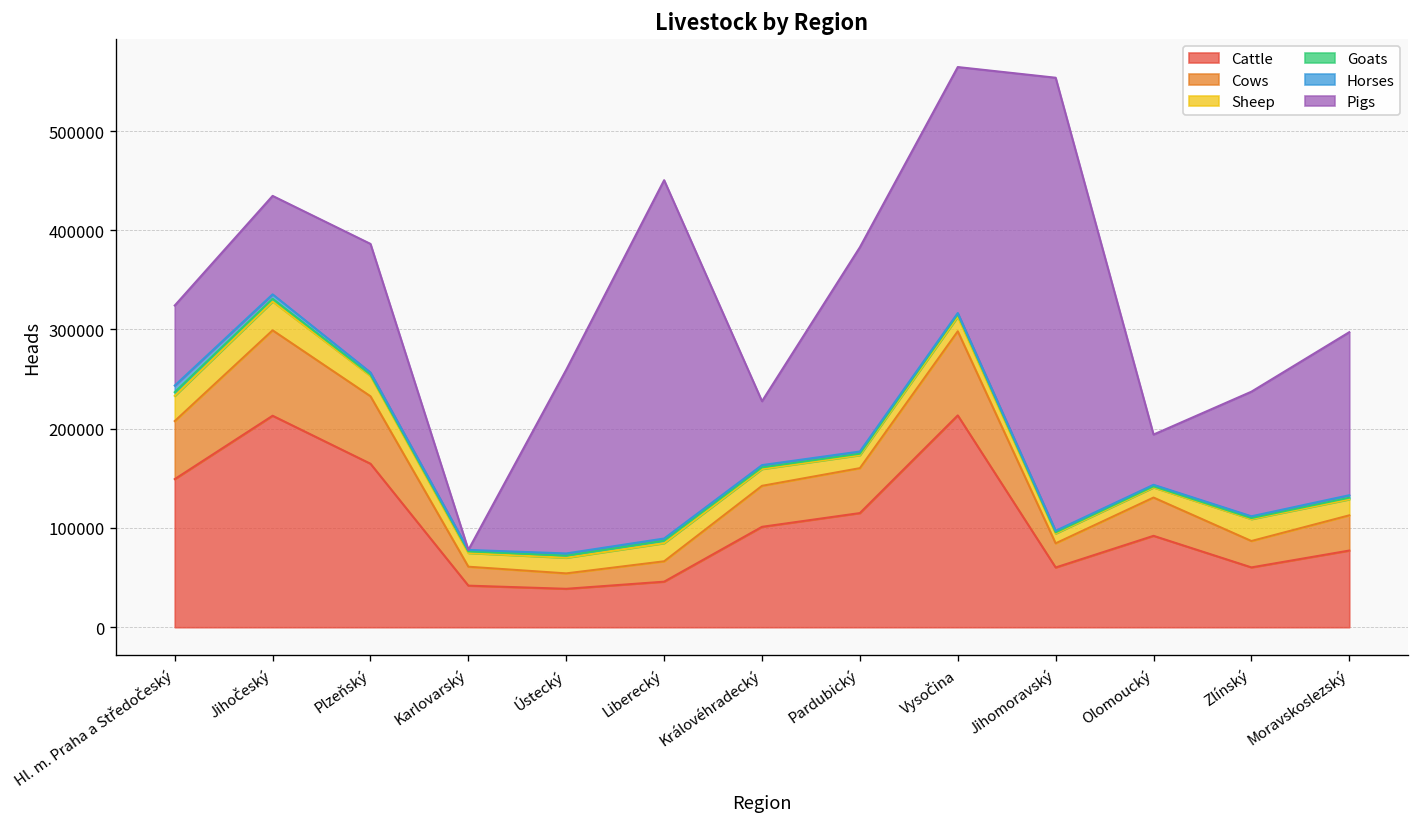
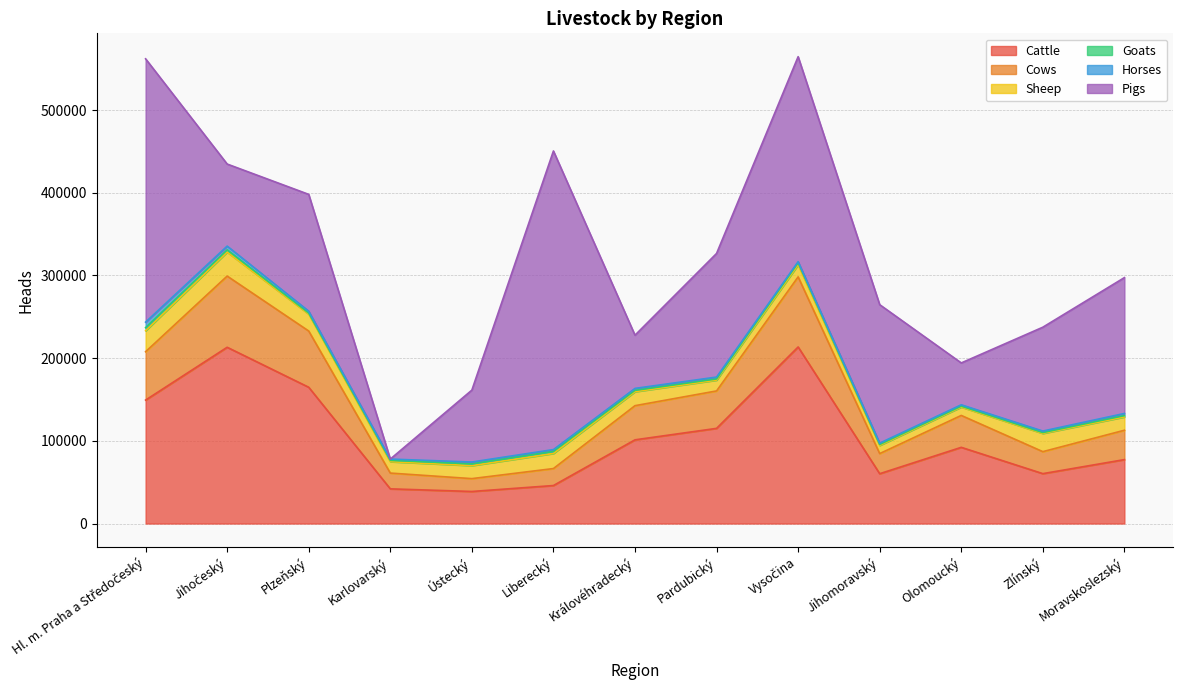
  {
    "Sheep": {
      "Hl. m. Praha a Středočeský": 30000
    },
    "Goats": {
      "Hl. m. Praha a Středočeský": 0
    },
    "Horses": {
      "Hl. m. Praha a Středočeský": 10000,
      "Jihočeský": 0
    },
    "Pigs": {
-     "Hl. m. Praha a Středočeský": 80000,
+     "Hl. m. Praha a Středočeský": 320000,
      "Jihočeský": 100000,
-     "Plzeňský": 130000,
-     "Ústecký": 190000,
+     "Plzeňský": 140000,
+     "Ústecký": 90000,
      "Liberecký": 360000,
      "Královéhradecký": 60000,
-     "Pardubický": 210000,
+     "Pardubický": 150000,
      "Vysočina": 250000,
-     "Jihomoravský": 460000,
+     "Jihomoravský": 170000,
      "Olomoucký": 50000,
      "Zlínský": 130000,
      "Moravskoslezský": 160000
    }
  }
